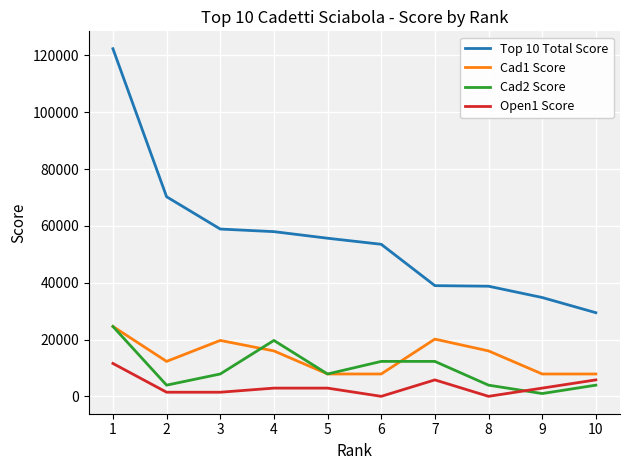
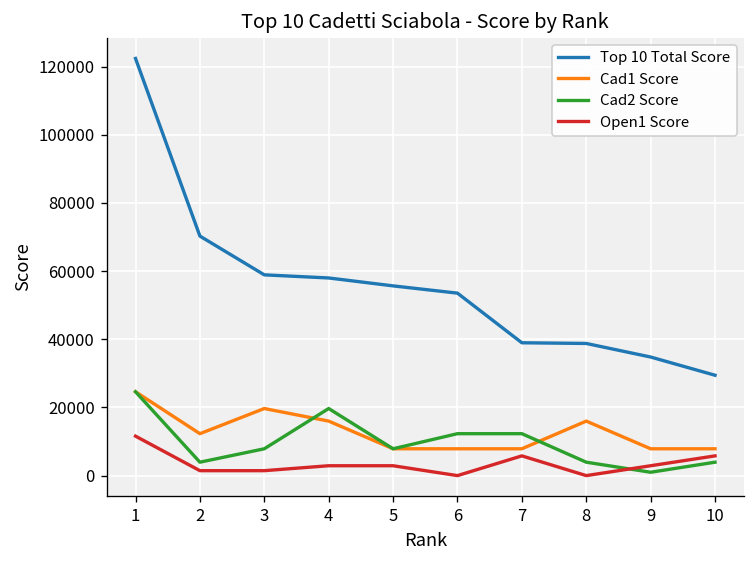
  {
    "Top 10 Total Score": {
      "1": 122000,
      "2": 70000,
      "3": 59000,
      "4": 58000,
      "5": 56000,
      "6": 54000,
      "7": 39000,
      "8": 39000,
      "9": 35000,
      "10": 29000
    },
    "Cad1 Score": {
      "2": 12000,
      "3": 20000,
      "4": 16000,
      "6": 8000,
-     "7": 20000,
+     "7": 8000,
      "8": 16000,
      "9": 8000,
      "10": 8000
    },
    "Cad2 Score": {
      "2": 4000,
      "3": 8000,
      "4": 20000,
      "6": 12000,
      "7": 12000,
      "8": 4000,
      "9": 1000,
      "10": 4000
    },
    "Open1 Score": {
      "1": 12000,
      "2": 1000,
      "3": 1000,
      "4": 3000,
      "5": 3000,
      "6": 0,
      "7": 6000,
      "8": 0,
      "9": 3000,
      "10": 6000
    }
  }
